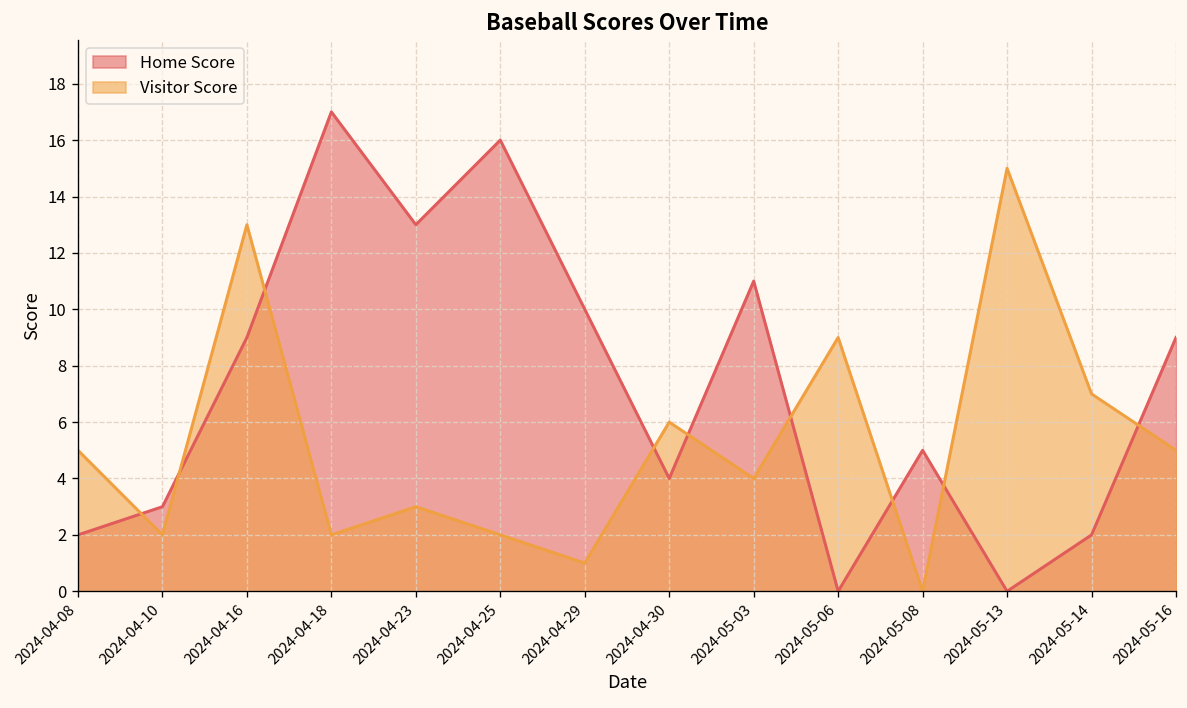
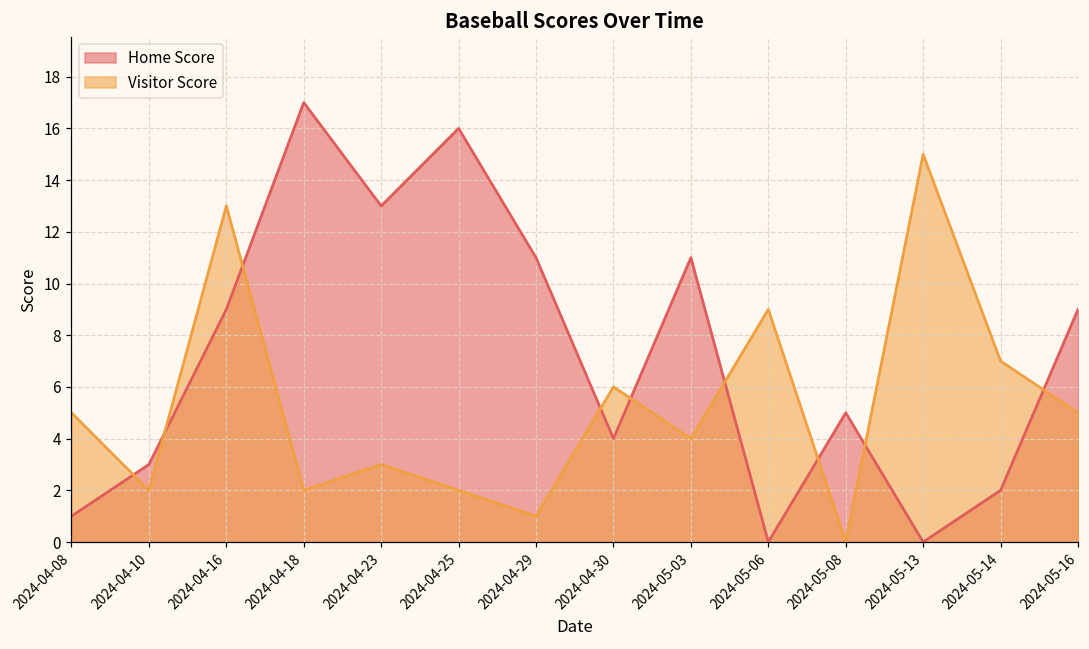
  {
    "Home Score": {
-     "2024-04-08": 2,
+     "2024-04-08": 1,
      "2024-04-10": 3,
      "2024-04-16": 9,
      "2024-04-18": 17,
      "2024-04-23": 13,
      "2024-04-25": 16,
-     "2024-04-29": 10,
+     "2024-04-29": 11,
      "2024-04-30": 4,
      "2024-05-03": 11,
      "2024-05-06": 0,
      "2024-05-08": 5,
      "2024-05-13": 0,
      "2024-05-14": 2,
      "2024-05-16": 9
    },
    "Visitor Score": {
      "2024-04-08": 5,
      "2024-04-10": 2,
      "2024-04-16": 13,
      "2024-04-18": 2,
      "2024-04-23": 3,
      "2024-04-25": 2,
      "2024-04-29": 1,
      "2024-04-30": 6,
      "2024-05-03": 4,
      "2024-05-06": 9,
      "2024-05-08": 0,
      "2024-05-13": 15,
      "2024-05-14": 7,
      "2024-05-16": 5
    }
  }
